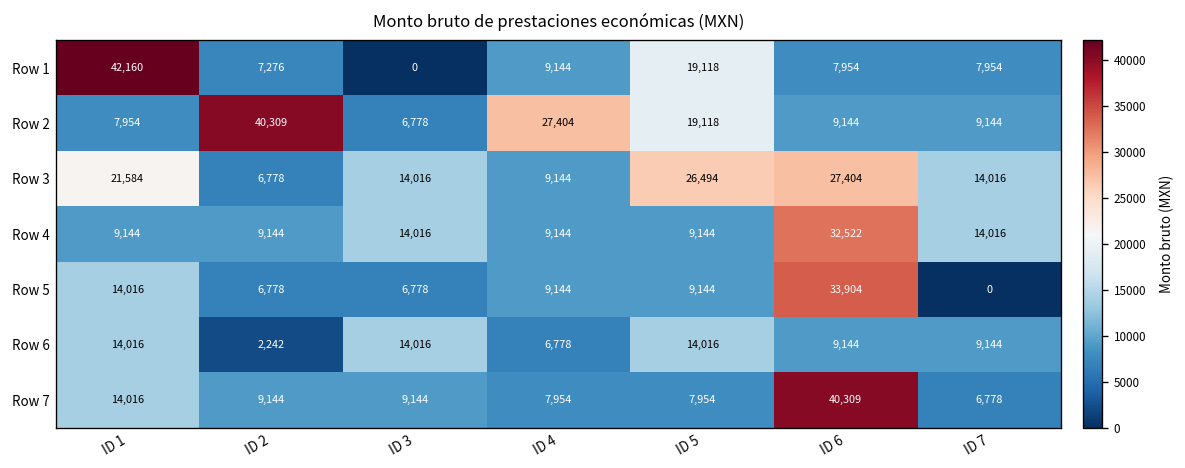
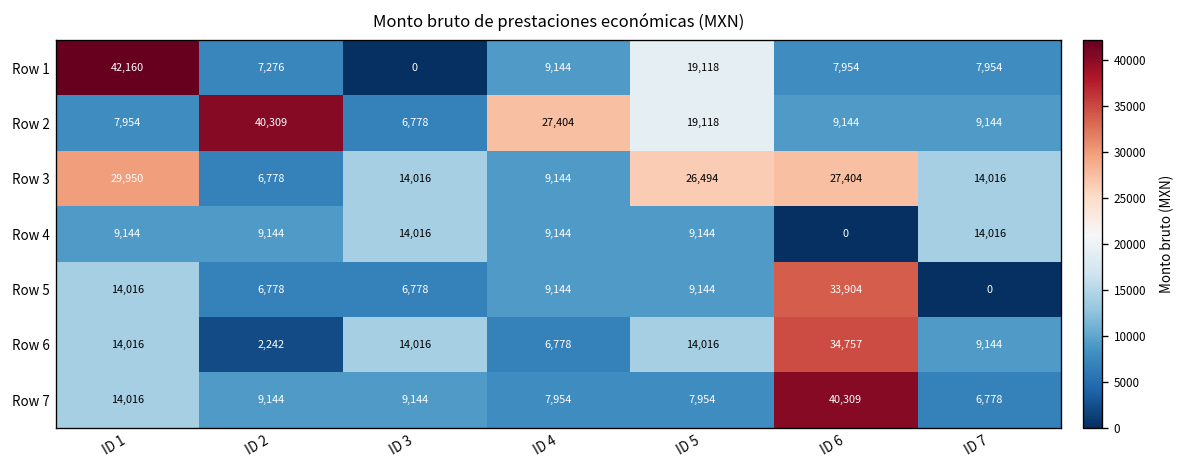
  {
    "Row 1": {
      "ID 1": "42,160",
      "ID 2": "7,276",
      "ID 3": "0",
      "ID 4": "9,144",
      "ID 5": "19,118",
      "ID 6": "7,954",
      "ID 7": "7,954"
    },
    "Row 2": {
      "ID 1": "7,954",
      "ID 2": "40,309",
      "ID 3": "6,778",
      "ID 4": "27,404",
      "ID 5": "19,118",
      "ID 6": "9,144",
      "ID 7": "9,144"
    },
    "Row 3": {
-     "ID 1": "21,584",
+     "ID 1": "29,950",
      "ID 2": "6,778",
      "ID 3": "14,016",
      "ID 4": "9,144",
      "ID 5": "26,494",
      "ID 6": "27,404",
      "ID 7": "14,016"
    },
    "Row 4": {
      "ID 1": "9,144",
      "ID 2": "9,144",
      "ID 3": "14,016",
      "ID 4": "9,144",
      "ID 5": "9,144",
-     "ID 6": "32,522",
+     "ID 6": "0",
      "ID 7": "14,016"
    },
    "Row 5": {
      "ID 1": "14,016",
      "ID 2": "6,778",
      "ID 3": "6,778",
      "ID 4": "9,144",
      "ID 5": "9,144",
      "ID 6": "33,904",
      "ID 7": "0"
    },
    "Row 6": {
      "ID 1": "14,016",
      "ID 2": "2,242",
      "ID 3": "14,016",
      "ID 4": "6,778",
      "ID 5": "14,016",
-     "ID 6": "9,144",
+     "ID 6": "34,757",
      "ID 7": "9,144"
    },
    "Row 7": {
      "ID 1": "14,016",
      "ID 2": "9,144",
      "ID 3": "9,144",
      "ID 4": "7,954",
      "ID 5": "7,954",
      "ID 6": "40,309",
      "ID 7": "6,778"
    }
  }
